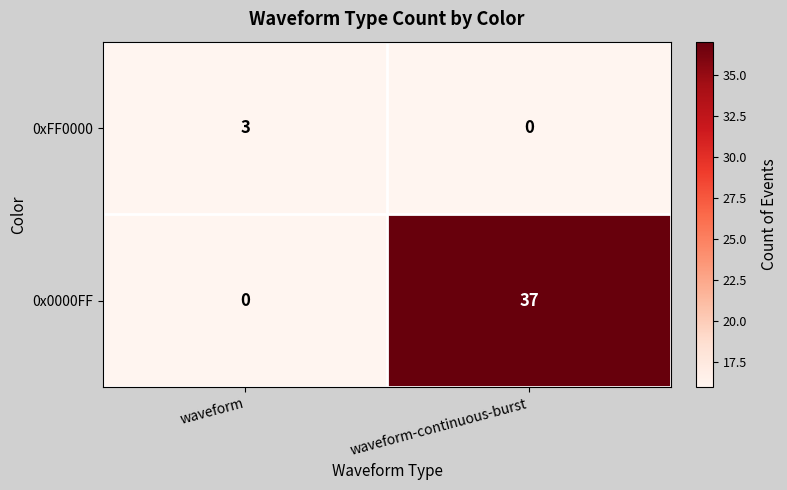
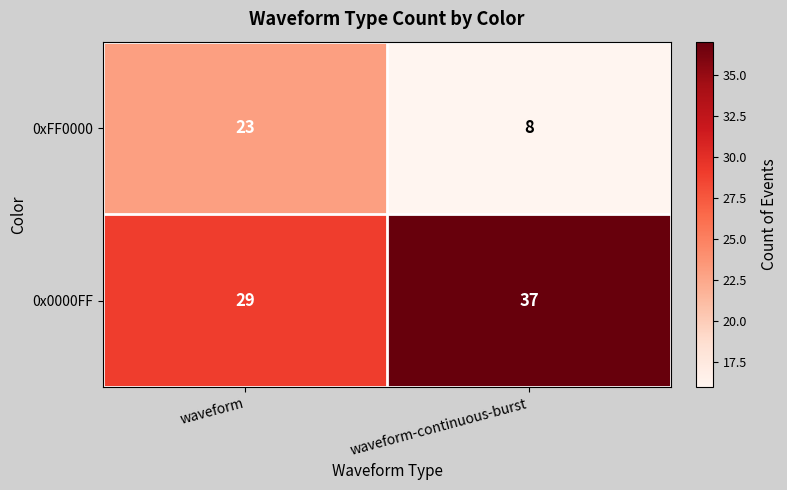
  {
    "0xFF0000": {
-     "waveform": 3,
-     "waveform-continuous-burst": 0
+     "waveform": 23,
+     "waveform-continuous-burst": 8
    },
    "0x0000FF": {
-     "waveform": 0,
+     "waveform": 29,
      "waveform-continuous-burst": 37
    }
  }
